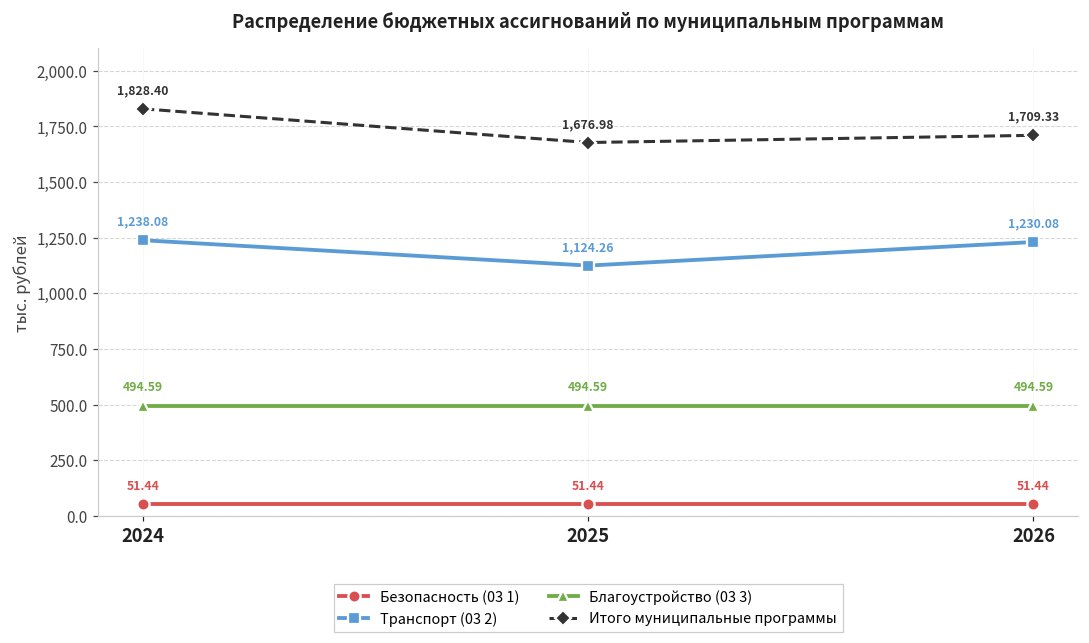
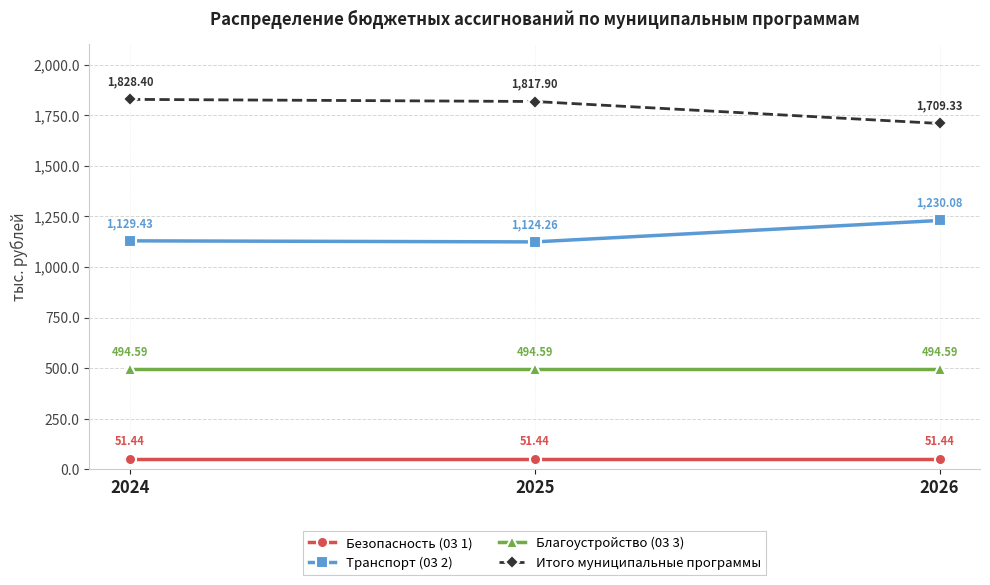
  {
    "Безопасность (03 1)": {
      "2024": "51.44",
      "2025": "51.44",
      "2026": "51.44"
    },
    "Транспорт (03 2)": {
-     "2024": "1,238.08",
+     "2024": "1,129.43",
      "2025": "1,124.26",
      "2026": "1,230.08"
    },
    "Благоустройство (03 3)": {
      "2024": "494.59",
      "2025": "494.59",
      "2026": "494.59"
    },
    "Итого муниципальные программы": {
      "2024": "1,828.40",
-     "2025": "1,676.98",
+     "2025": "1,817.90",
      "2026": "1,709.33"
    }
  }
